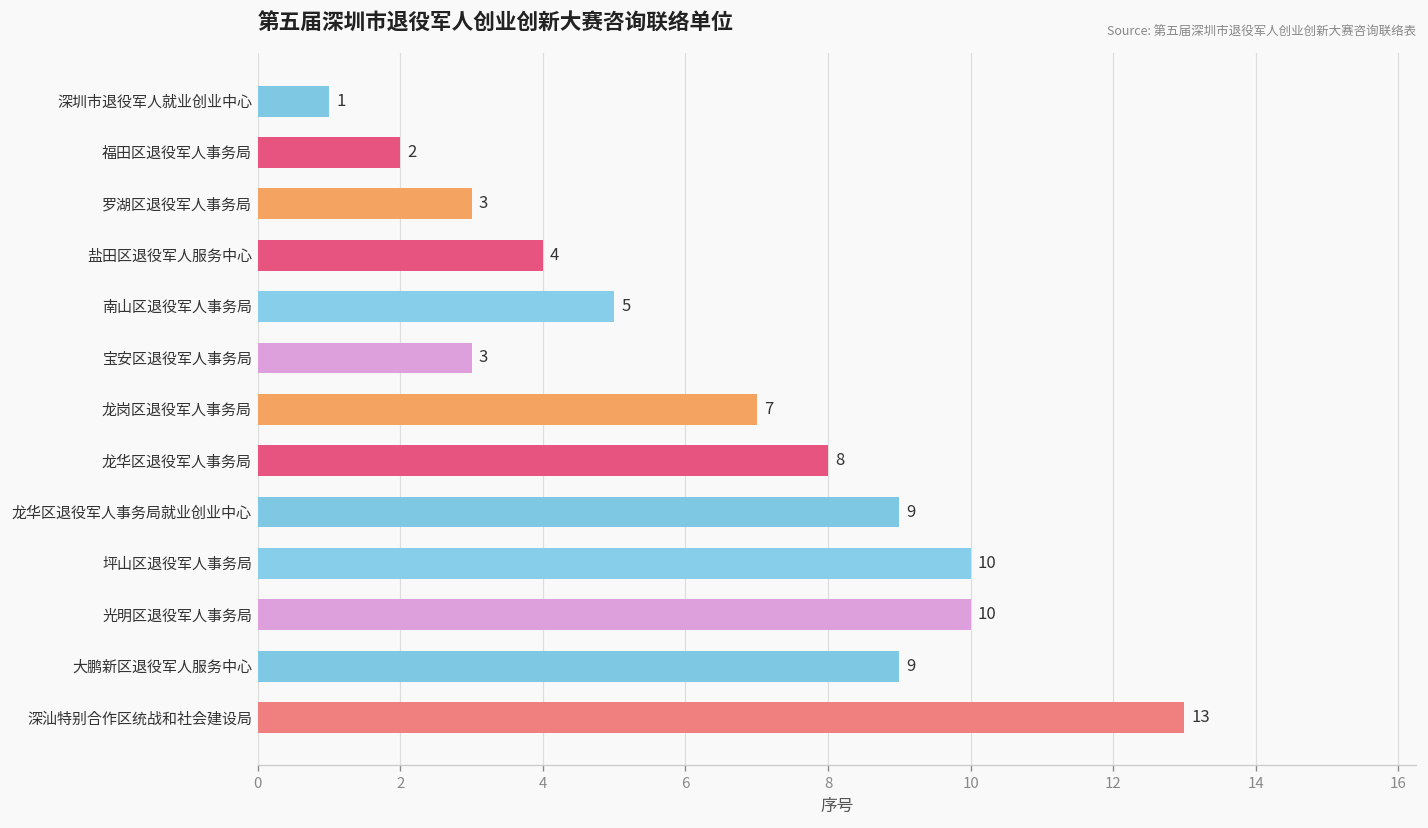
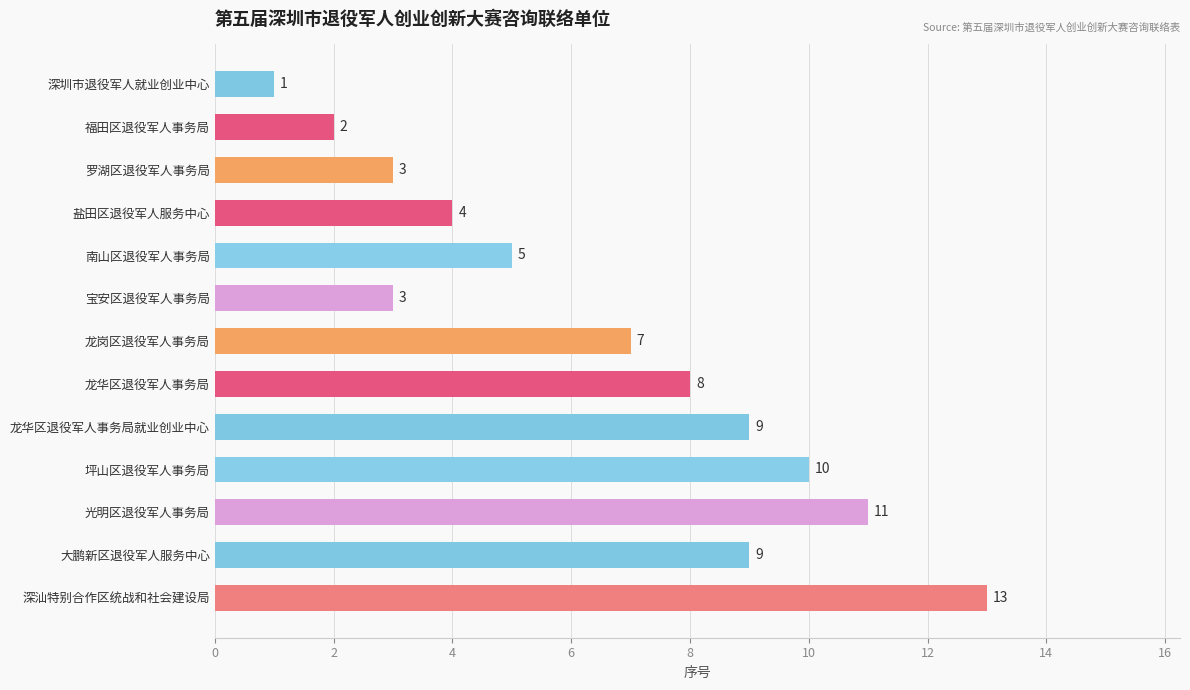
  {
    "深圳市退役军人就业创业中心": 1,
    "福田区退役军人事务局": 2,
    "罗湖区退役军人事务局": 3,
    "盐田区退役军人服务中心": 4,
    "南山区退役军人事务局": 5,
    "宝安区退役军人事务局": 3,
    "龙岗区退役军人事务局": 7,
    "龙华区退役军人事务局": 8,
    "龙华区退役军人事务局就业创业中心": 9,
    "坪山区退役军人事务局": 10,
-   "光明区退役军人事务局": 10,
+   "光明区退役军人事务局": 11,
    "大鹏新区退役军人服务中心": 9,
    "深汕特别合作区统战和社会建设局": 13
  }
